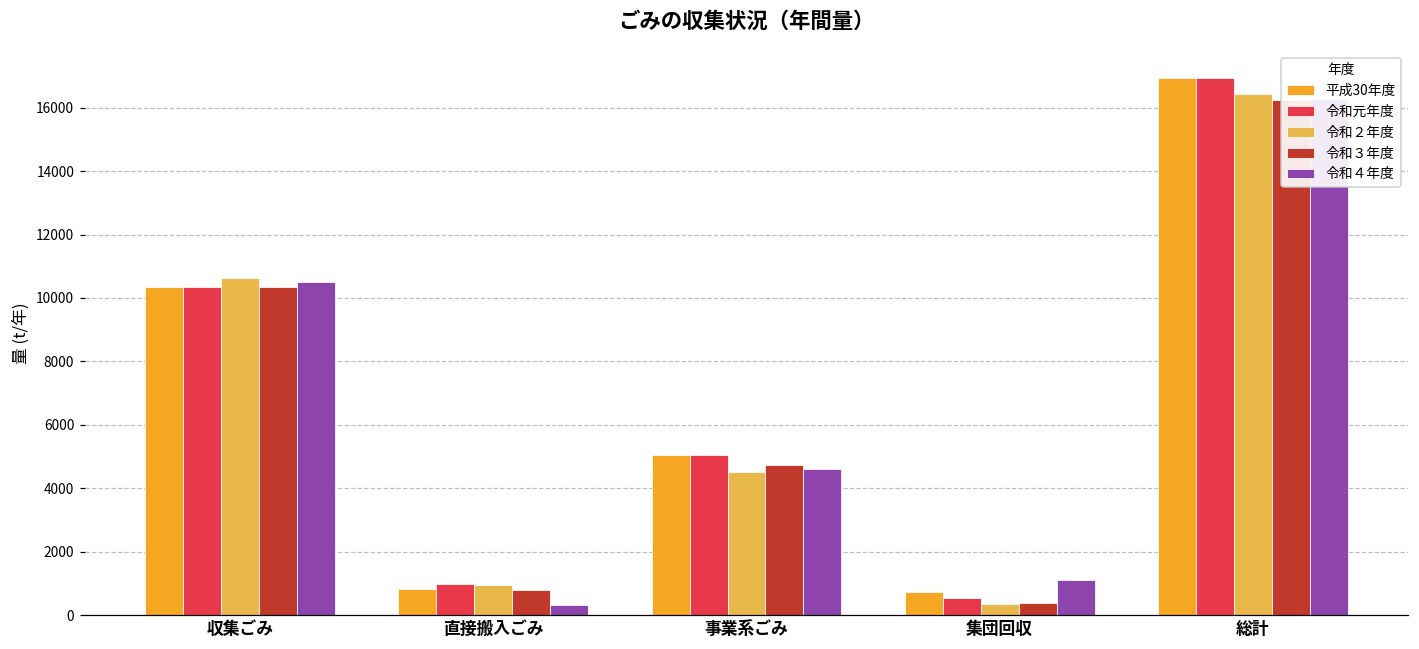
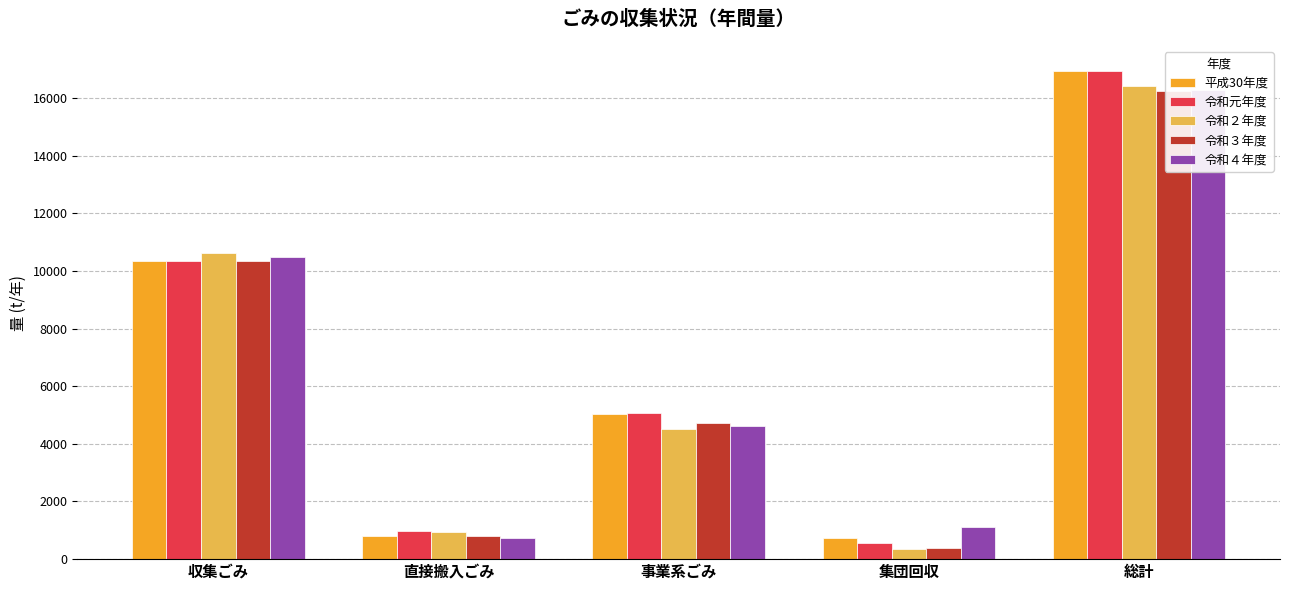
  {
    "令和４年度": {
      "収集ごみ": 10500,
-     "直接搬入ごみ": 300,
+     "直接搬入ごみ": 700,
      "事業系ごみ": 4600,
      "集団回収": 1100
    }
  }
